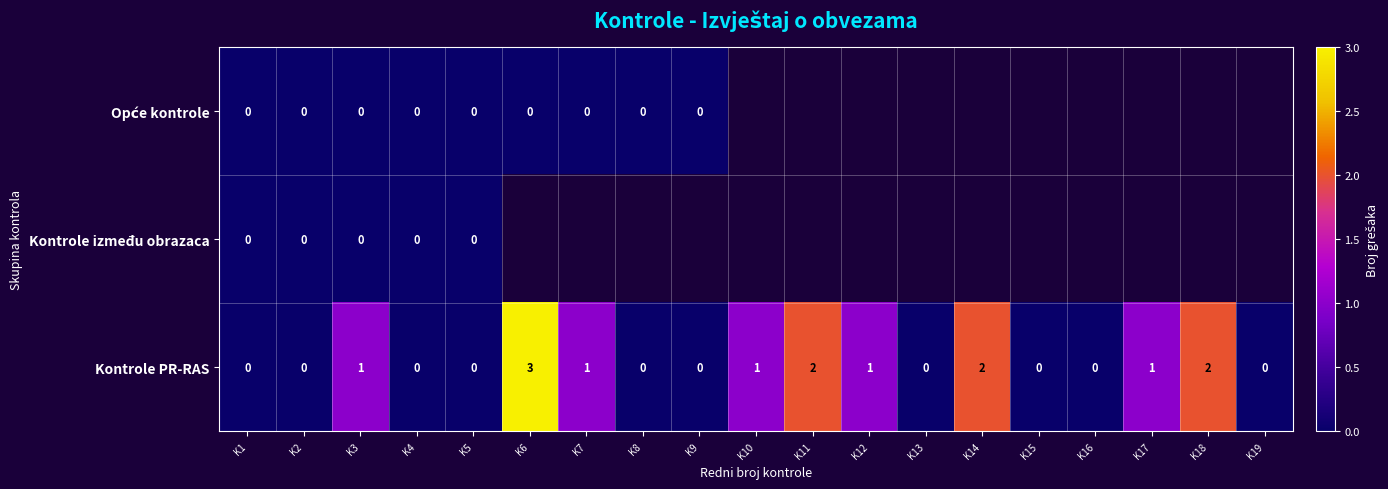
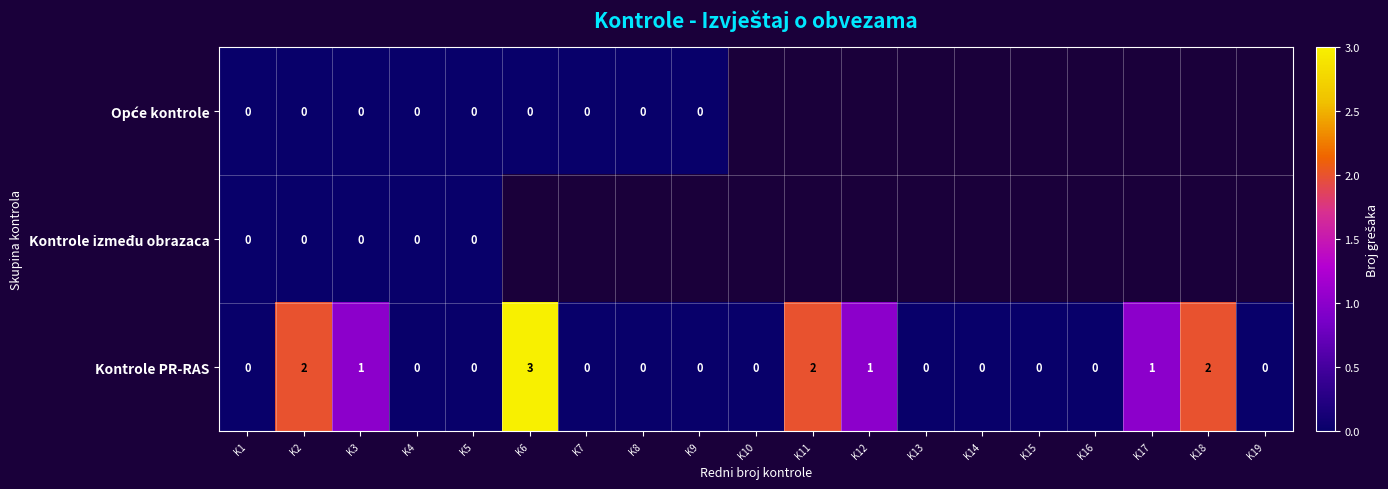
  {
    "Opće kontrole": {
      "K1": 0,
      "K2": 0,
      "K3": 0,
      "K4": 0,
      "K5": 0,
      "K6": 0,
      "K7": 0,
      "K8": 0,
      "K9": 0
    },
    "Kontrole između obrazaca": {
      "K1": 0,
      "K2": 0,
      "K3": 0,
      "K4": 0,
      "K5": 0
    },
    "Kontrole PR-RAS": {
      "K1": 0,
-     "K2": 0,
+     "K2": 2,
      "K3": 1,
      "K4": 0,
      "K5": 0,
      "K6": 3,
-     "K7": 1,
+     "K7": 0,
      "K8": 0,
      "K9": 0,
-     "K10": 1,
+     "K10": 0,
      "K11": 2,
      "K12": 1,
      "K13": 0,
-     "K14": 2,
+     "K14": 0,
      "K15": 0,
      "K16": 0,
      "K17": 1,
      "K18": 2,
      "K19": 0
    }
  }
